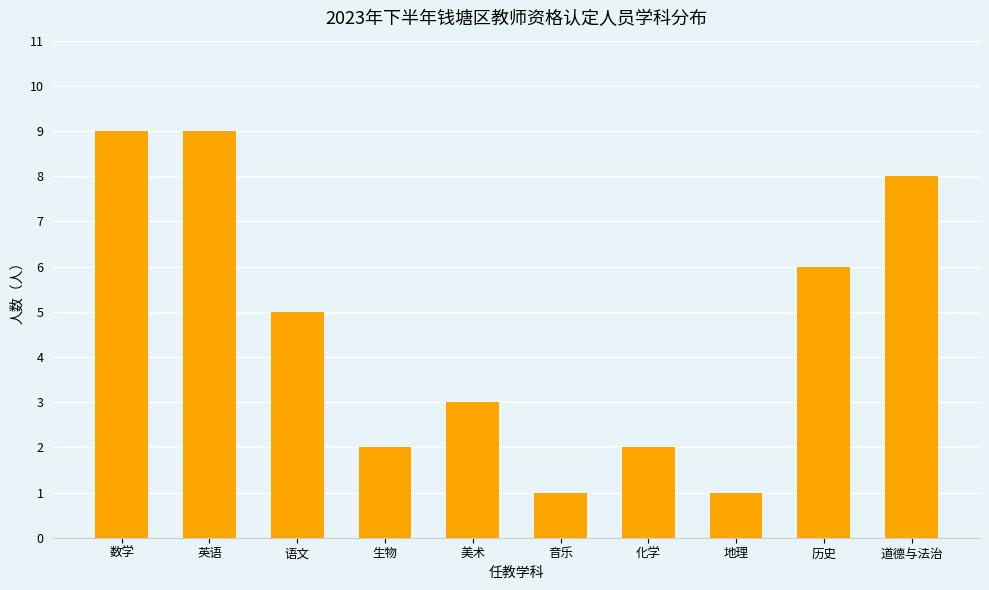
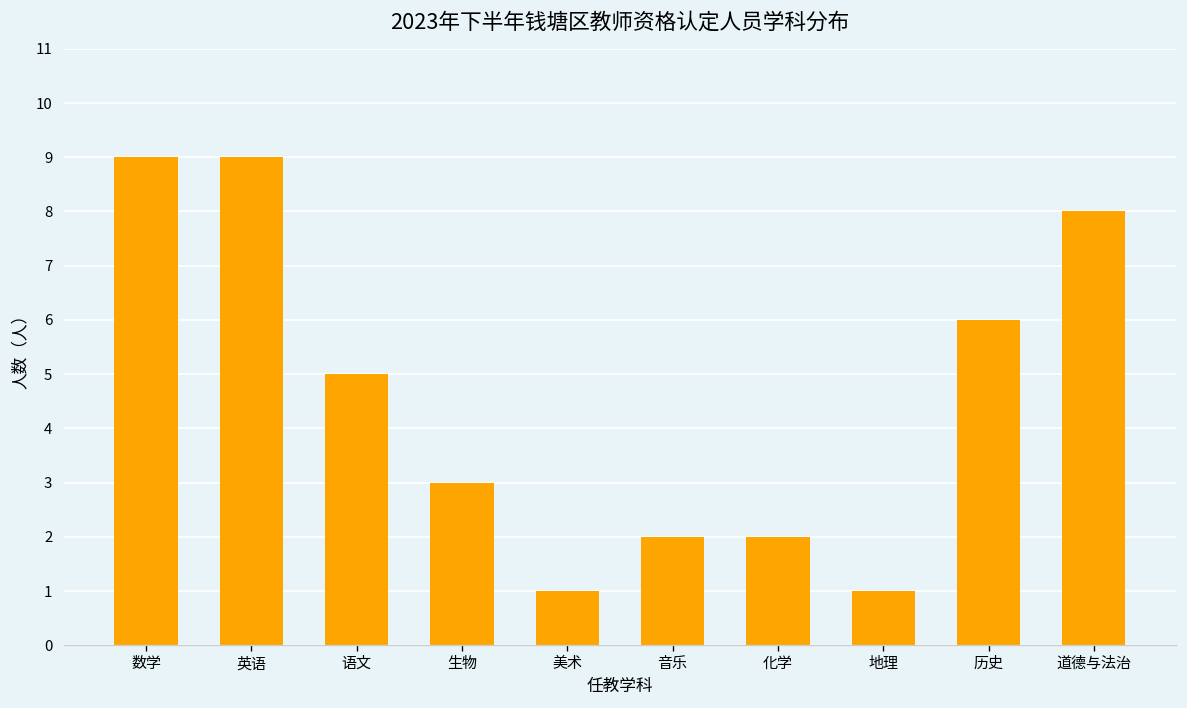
  {
    "数学": 9,
    "英语": 9,
    "语文": 5,
-   "生物": 2,
-   "美术": 3,
-   "音乐": 1,
+   "生物": 3,
+   "美术": 1,
+   "音乐": 2,
    "化学": 2,
    "地理": 1,
    "历史": 6,
    "道德与法治": 8
  }
